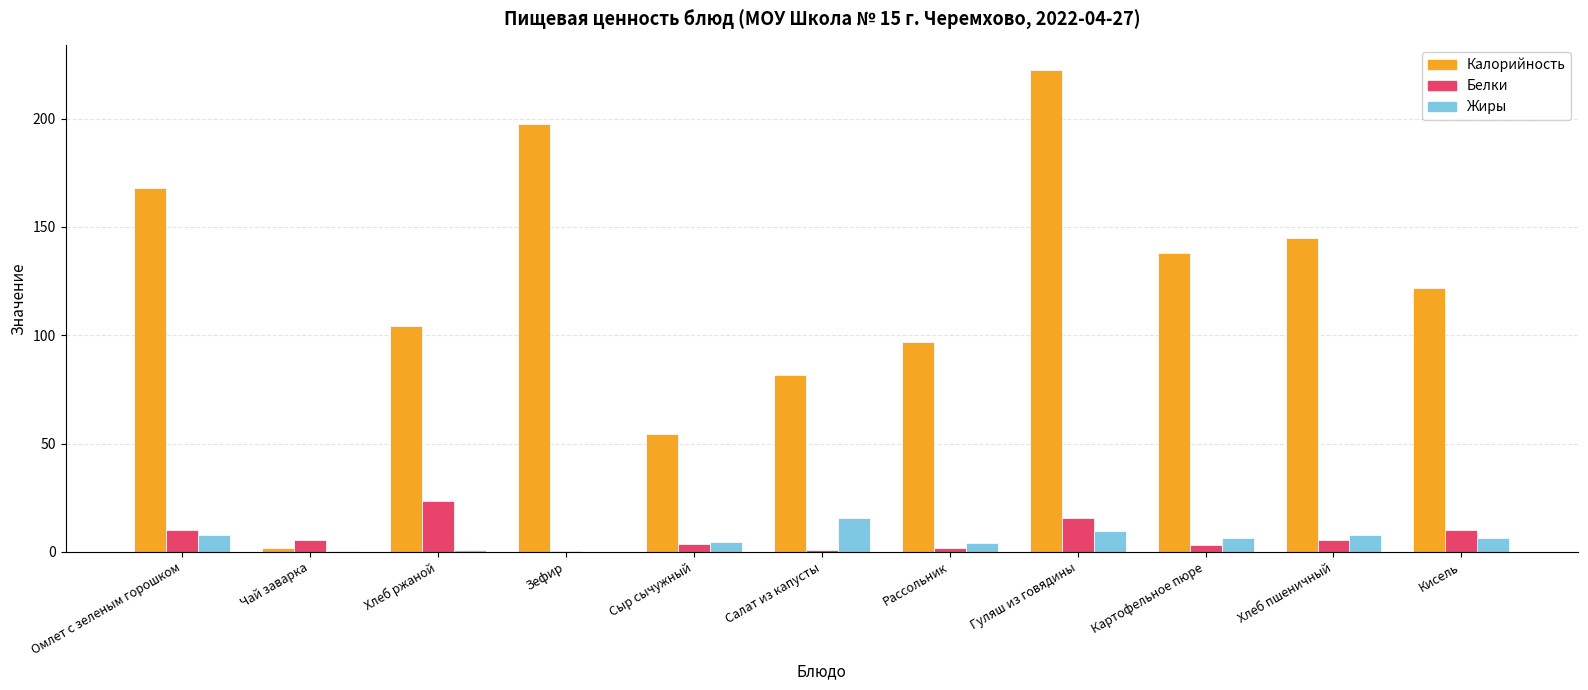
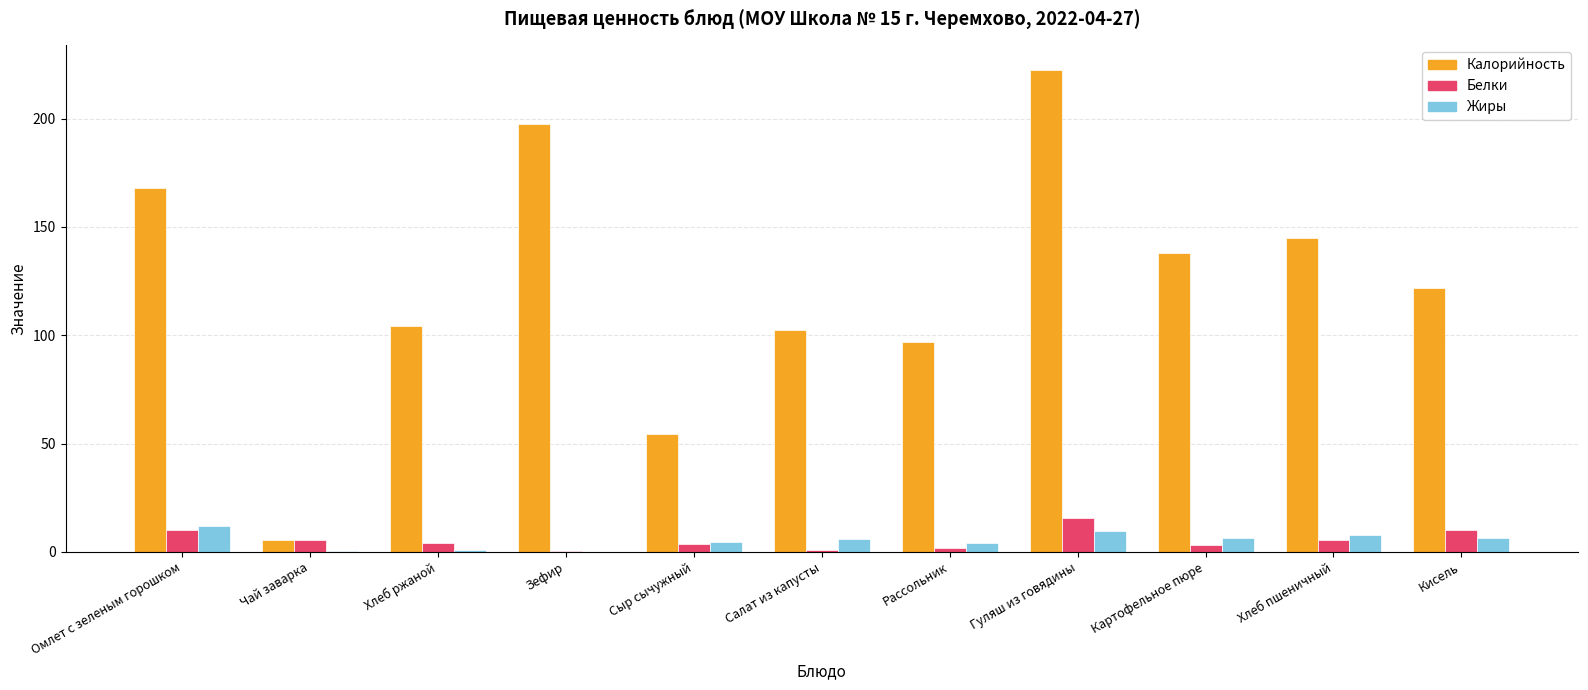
  {
    "Калорийность": {
      "Омлет с зеленым горошком": 168,
-     "Чай заварка": 2,
+     "Чай заварка": 6,
      "Хлеб ржаной": 104,
      "Зефир": 198,
      "Сыр сычужный": 55,
-     "Салат из капусты": 82,
+     "Салат из капусты": 102,
      "Рассольник": 97,
      "Гуляш из говядины": 223,
      "Картофельное пюре": 138,
      "Хлеб пшеничный": 145,
      "Кисель": 122
    },
    "Белки": {
      "Омлет с зеленым горошком": 10,
      "Чай заварка": 6,
-     "Хлеб ржаной": 23,
+     "Хлеб ржаной": 4,
      "Сыр сычужный": 4,
      "Рассольник": 2,
      "Гуляш из говядины": 15,
      "Картофельное пюре": 3,
      "Хлеб пшеничный": 5,
      "Кисель": 10
    },
    "Жиры": {
-     "Омлет с зеленым горошком": 8,
+     "Омлет с зеленым горошком": 12,
      "Сыр сычужный": 5,
-     "Салат из капусты": 16,
+     "Салат из капусты": 6,
      "Рассольник": 4,
      "Гуляш из говядины": 10,
      "Картофельное пюре": 7,
      "Хлеб пшеничный": 8,
      "Кисель": 7
    }
  }
